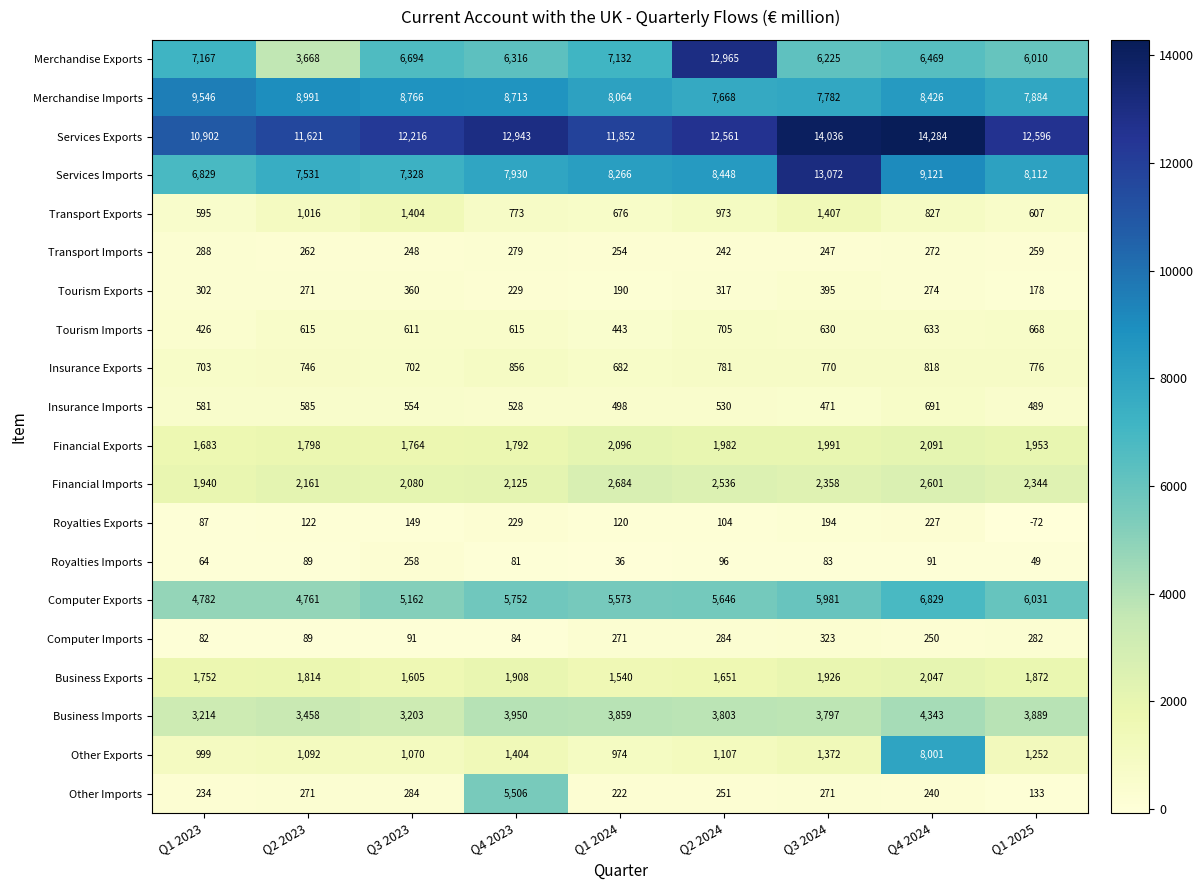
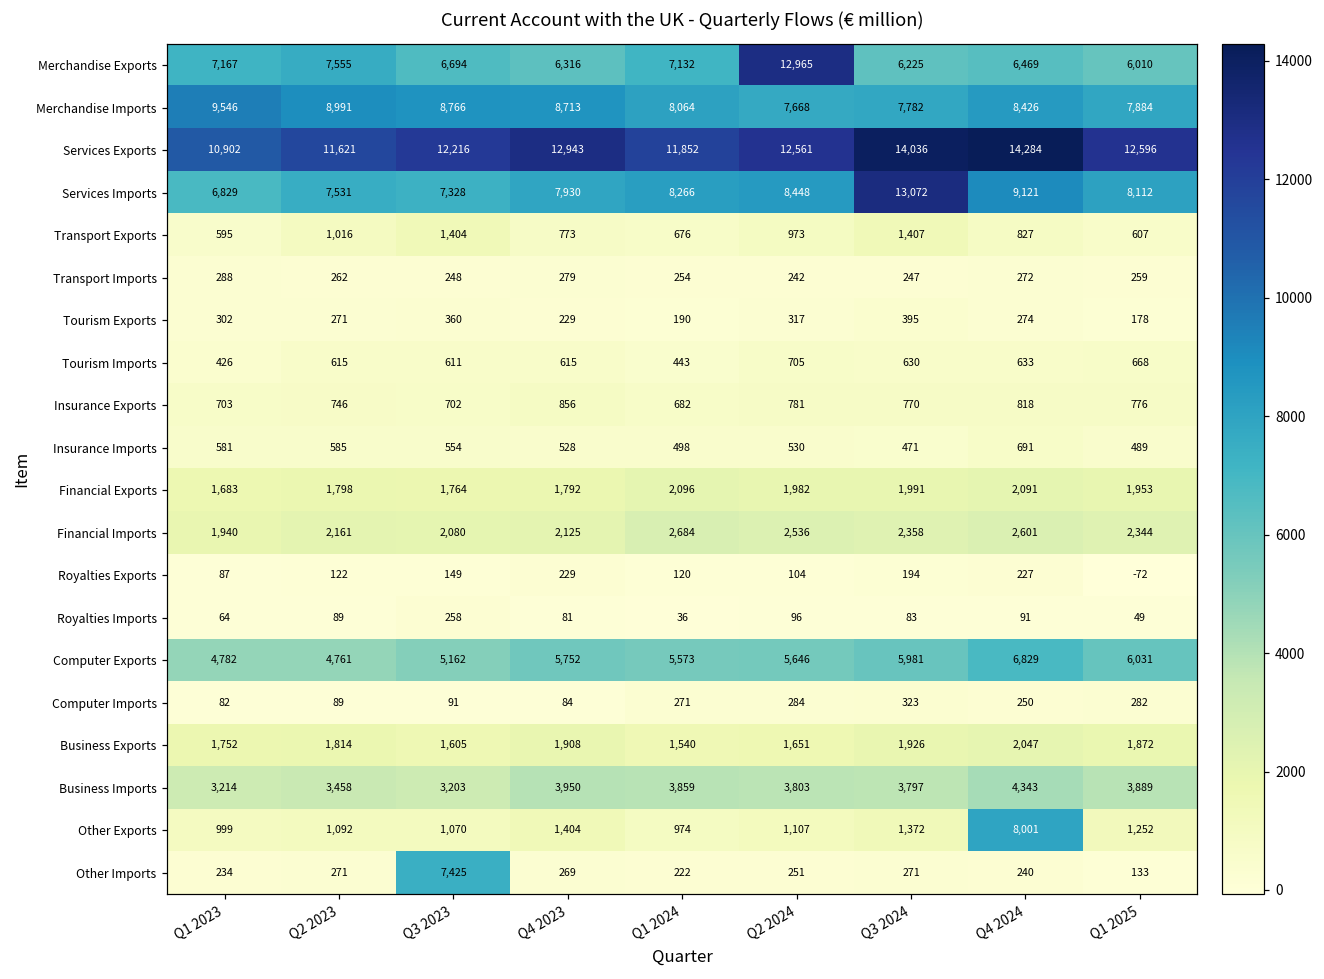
  {
    "Merchandise Exports": {
      "Q1 2023": "7,167",
-     "Q2 2023": "3,668",
+     "Q2 2023": "7,555",
      "Q3 2023": "6,694",
      "Q4 2023": "6,316",
      "Q1 2024": "7,132",
      "Q2 2024": "12,965",
      "Q3 2024": "6,225",
      "Q4 2024": "6,469",
      "Q1 2025": "6,010"
    },
    "Merchandise Imports": {
      "Q1 2023": "9,546",
      "Q2 2023": "8,991",
      "Q3 2023": "8,766",
      "Q4 2023": "8,713",
      "Q1 2024": "8,064",
      "Q2 2024": "7,668",
      "Q3 2024": "7,782",
      "Q4 2024": "8,426",
      "Q1 2025": "7,884"
    },
    "Services Exports": {
      "Q1 2023": "10,902",
      "Q2 2023": "11,621",
      "Q3 2023": "12,216",
      "Q4 2023": "12,943",
      "Q1 2024": "11,852",
      "Q2 2024": "12,561",
      "Q3 2024": "14,036",
      "Q4 2024": "14,284",
      "Q1 2025": "12,596"
    },
    "Services Imports": {
      "Q1 2023": "6,829",
      "Q2 2023": "7,531",
      "Q3 2023": "7,328",
      "Q4 2023": "7,930",
      "Q1 2024": "8,266",
      "Q2 2024": "8,448",
      "Q3 2024": "13,072",
      "Q4 2024": "9,121",
      "Q1 2025": "8,112"
    },
    "Transport Exports": {
      "Q1 2023": "595",
      "Q2 2023": "1,016",
      "Q3 2023": "1,404",
      "Q4 2023": "773",
      "Q1 2024": "676",
      "Q2 2024": "973",
      "Q3 2024": "1,407",
      "Q4 2024": "827",
      "Q1 2025": "607"
    },
    "Transport Imports": {
      "Q1 2023": "288",
      "Q2 2023": "262",
      "Q3 2023": "248",
      "Q4 2023": "279",
      "Q1 2024": "254",
      "Q2 2024": "242",
      "Q3 2024": "247",
      "Q4 2024": "272",
      "Q1 2025": "259"
    },
    "Tourism Exports": {
      "Q1 2023": "302",
      "Q2 2023": "271",
      "Q3 2023": "360",
      "Q4 2023": "229",
      "Q1 2024": "190",
      "Q2 2024": "317",
      "Q3 2024": "395",
      "Q4 2024": "274",
      "Q1 2025": "178"
    },
    "Tourism Imports": {
      "Q1 2023": "426",
      "Q2 2023": "615",
      "Q3 2023": "611",
      "Q4 2023": "615",
      "Q1 2024": "443",
      "Q2 2024": "705",
      "Q3 2024": "630",
      "Q4 2024": "633",
      "Q1 2025": "668"
    },
    "Insurance Exports": {
      "Q1 2023": "703",
      "Q2 2023": "746",
      "Q3 2023": "702",
      "Q4 2023": "856",
      "Q1 2024": "682",
      "Q2 2024": "781",
      "Q3 2024": "770",
      "Q4 2024": "818",
      "Q1 2025": "776"
    },
    "Insurance Imports": {
      "Q1 2023": "581",
      "Q2 2023": "585",
      "Q3 2023": "554",
      "Q4 2023": "528",
      "Q1 2024": "498",
      "Q2 2024": "530",
      "Q3 2024": "471",
      "Q4 2024": "691",
      "Q1 2025": "489"
    },
    "Financial Exports": {
      "Q1 2023": "1,683",
      "Q2 2023": "1,798",
      "Q3 2023": "1,764",
      "Q4 2023": "1,792",
      "Q1 2024": "2,096",
      "Q2 2024": "1,982",
      "Q3 2024": "1,991",
      "Q4 2024": "2,091",
      "Q1 2025": "1,953"
    },
    "Financial Imports": {
      "Q1 2023": "1,940",
      "Q2 2023": "2,161",
      "Q3 2023": "2,080",
      "Q4 2023": "2,125",
      "Q1 2024": "2,684",
      "Q2 2024": "2,536",
      "Q3 2024": "2,358",
      "Q4 2024": "2,601",
      "Q1 2025": "2,344"
    },
    "Royalties Exports": {
      "Q1 2023": "87",
      "Q2 2023": "122",
      "Q3 2023": "149",
      "Q4 2023": "229",
      "Q1 2024": "120",
      "Q2 2024": "104",
      "Q3 2024": "194",
      "Q4 2024": "227",
      "Q1 2025": "-72"
    },
    "Royalties Imports": {
      "Q1 2023": "64",
      "Q2 2023": "89",
      "Q3 2023": "258",
      "Q4 2023": "81",
      "Q1 2024": "36",
      "Q2 2024": "96",
      "Q3 2024": "83",
      "Q4 2024": "91",
      "Q1 2025": "49"
    },
    "Computer Exports": {
      "Q1 2023": "4,782",
      "Q2 2023": "4,761",
      "Q3 2023": "5,162",
      "Q4 2023": "5,752",
      "Q1 2024": "5,573",
      "Q2 2024": "5,646",
      "Q3 2024": "5,981",
      "Q4 2024": "6,829",
      "Q1 2025": "6,031"
    },
    "Computer Imports": {
      "Q1 2023": "82",
      "Q2 2023": "89",
      "Q3 2023": "91",
      "Q4 2023": "84",
      "Q1 2024": "271",
      "Q2 2024": "284",
      "Q3 2024": "323",
      "Q4 2024": "250",
      "Q1 2025": "282"
    },
    "Business Exports": {
      "Q1 2023": "1,752",
      "Q2 2023": "1,814",
      "Q3 2023": "1,605",
      "Q4 2023": "1,908",
      "Q1 2024": "1,540",
      "Q2 2024": "1,651",
      "Q3 2024": "1,926",
      "Q4 2024": "2,047",
      "Q1 2025": "1,872"
    },
    "Business Imports": {
      "Q1 2023": "3,214",
      "Q2 2023": "3,458",
      "Q3 2023": "3,203",
      "Q4 2023": "3,950",
      "Q1 2024": "3,859",
      "Q2 2024": "3,803",
      "Q3 2024": "3,797",
      "Q4 2024": "4,343",
      "Q1 2025": "3,889"
    },
    "Other Exports": {
      "Q1 2023": "999",
      "Q2 2023": "1,092",
      "Q3 2023": "1,070",
      "Q4 2023": "1,404",
      "Q1 2024": "974",
      "Q2 2024": "1,107",
      "Q3 2024": "1,372",
      "Q4 2024": "8,001",
      "Q1 2025": "1,252"
    },
    "Other Imports": {
      "Q1 2023": "234",
      "Q2 2023": "271",
-     "Q3 2023": "284",
-     "Q4 2023": "5,506",
+     "Q3 2023": "7,425",
+     "Q4 2023": "269",
      "Q1 2024": "222",
      "Q2 2024": "251",
      "Q3 2024": "271",
      "Q4 2024": "240",
      "Q1 2025": "133"
    }
  }
